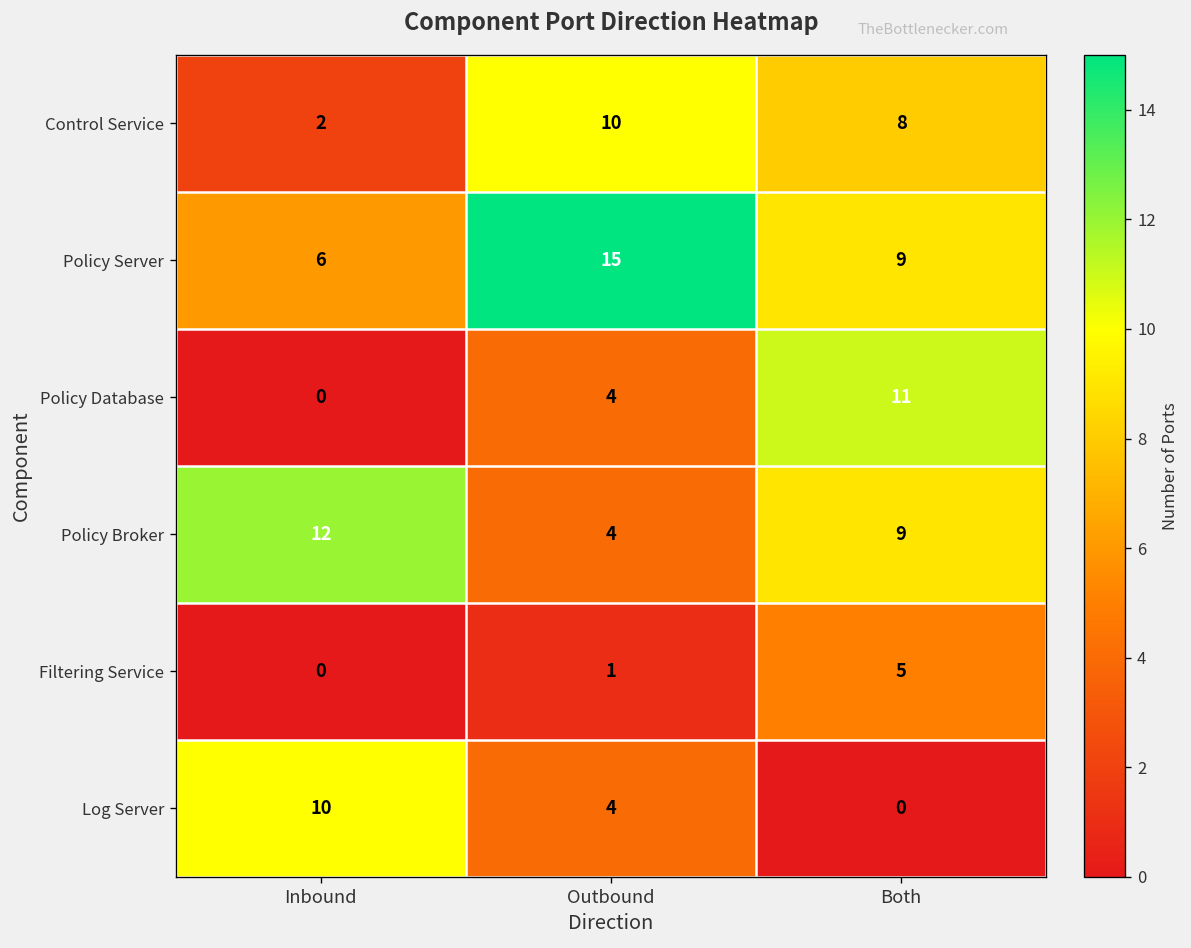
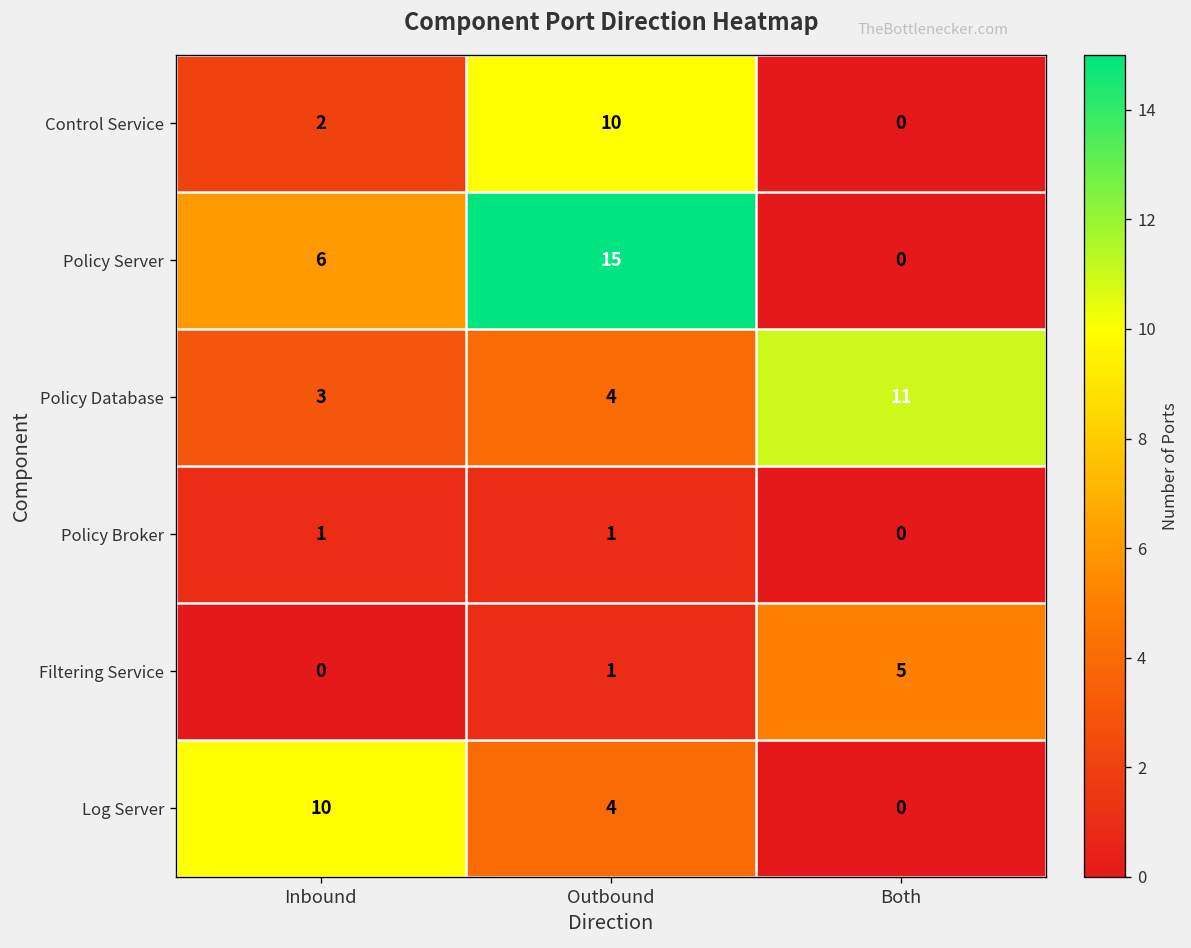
  {
    "Control Service": {
      "Inbound": 2,
      "Outbound": 10,
-     "Both": 8
+     "Both": 0
    },
    "Policy Server": {
      "Inbound": 6,
      "Outbound": 15,
-     "Both": 9
+     "Both": 0
    },
    "Policy Database": {
-     "Inbound": 0,
+     "Inbound": 3,
      "Outbound": 4,
      "Both": 11
    },
    "Policy Broker": {
-     "Inbound": 12,
-     "Outbound": 4,
-     "Both": 9
+     "Inbound": 1,
+     "Outbound": 1,
+     "Both": 0
    },
    "Filtering Service": {
      "Inbound": 0,
      "Outbound": 1,
      "Both": 5
    },
    "Log Server": {
      "Inbound": 10,
      "Outbound": 4,
      "Both": 0
    }
  }
